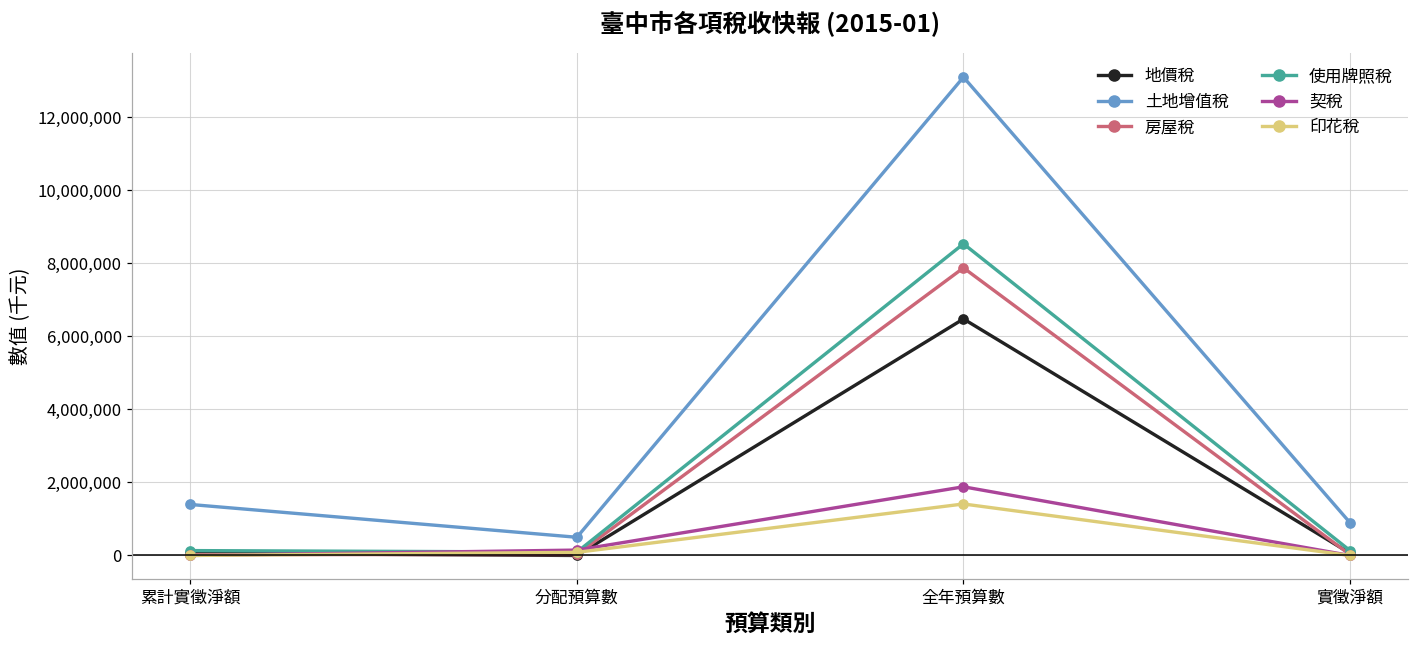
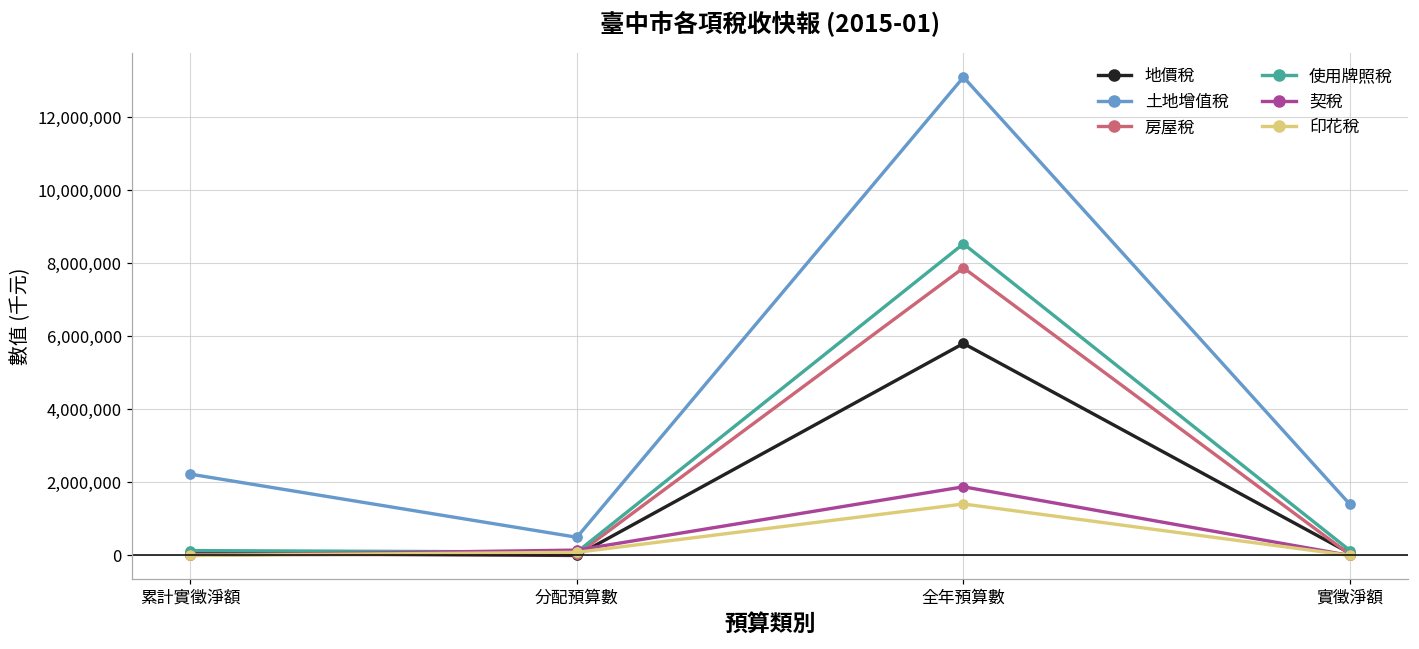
  {
    "地價稅": {
-     "全年預算數": "6,500,000"
+     "全年預算數": "5,800,000"
    },
    "土地增值稅": {
-     "累計實徵淨額": "1,400,000",
+     "累計實徵淨額": "2,200,000",
      "分配預算數": "500,000",
      "全年預算數": "13,100,000",
-     "實徵淨額": "900,000"
+     "實徵淨額": "1,400,000"
    },
    "使用牌照稅": {
      "全年預算數": "8,500,000"
    },
    "印花稅": {
      "全年預算數": "1,400,000"
    }
  }
